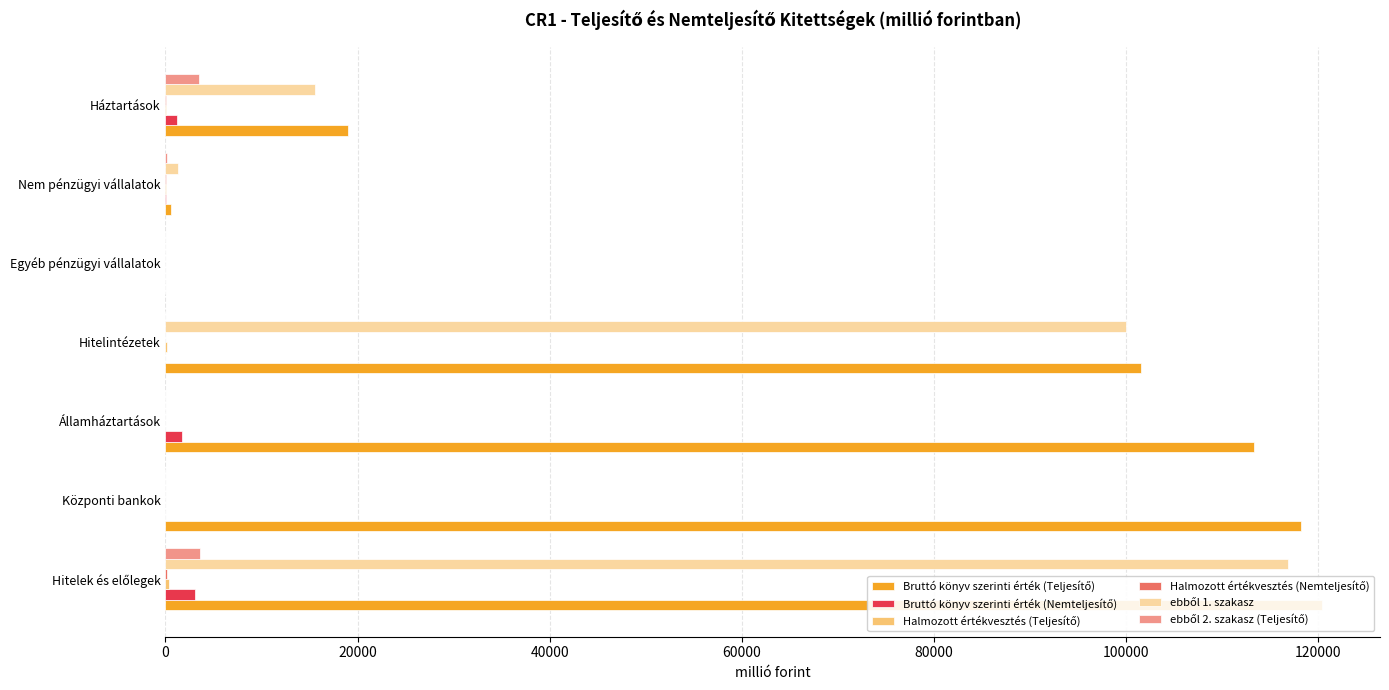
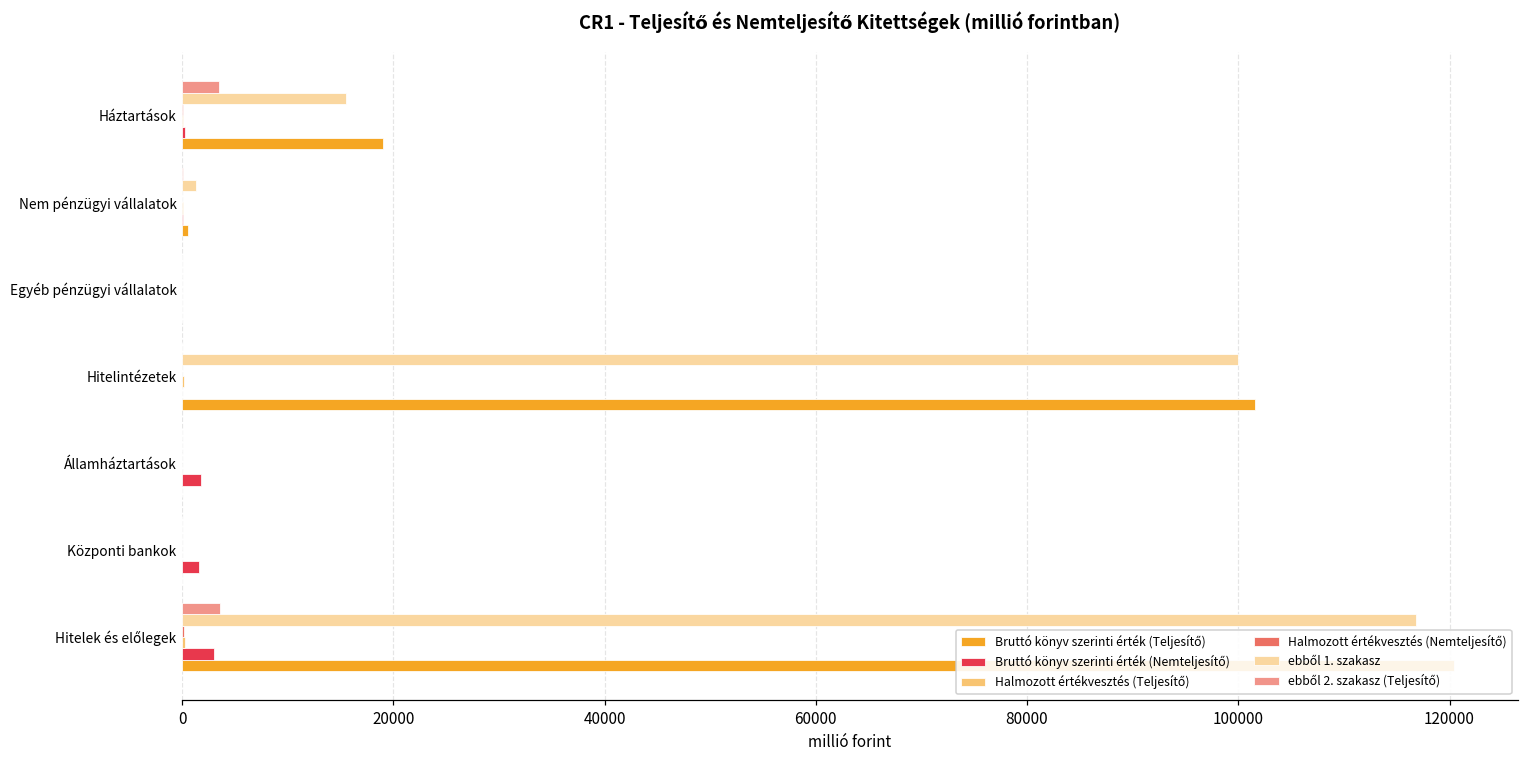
  {
    "Bruttó könyv szerinti érték (Teljesítő)": {
      "Háztartások": 19000,
      "Nem pénzügyi vállalatok": 1000,
      "Egyéb pénzügyi vállalatok": 0,
      "Hitelintézetek": 102000,
-     "Államháztartások": 113000,
-     "Központi bankok": 118000
+     "Államháztartások": 0,
+     "Központi bankok": 0
    },
    "Bruttó könyv szerinti érték (Nemteljesítő)": {
-     "Háztartások": 1000,
+     "Háztartások": 0,
      "Egyéb pénzügyi vállalatok": 0,
      "Hitelintézetek": 0,
      "Államháztartások": 2000,
-     "Központi bankok": 0,
+     "Központi bankok": 2000,
      "Hitelek és előlegek": 3000
    }
  }
